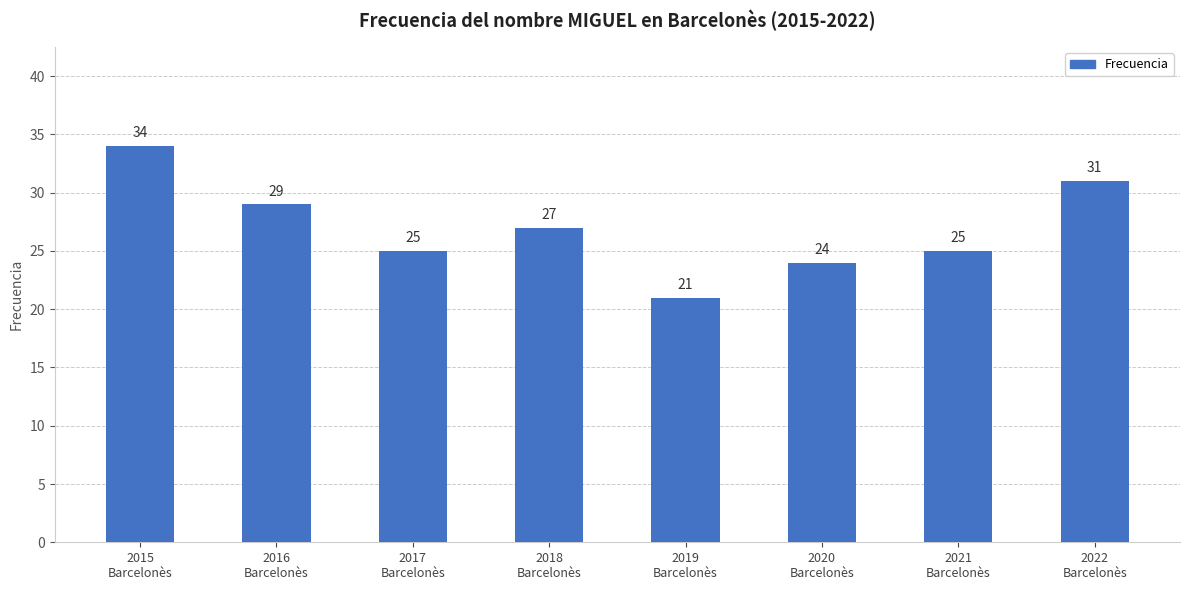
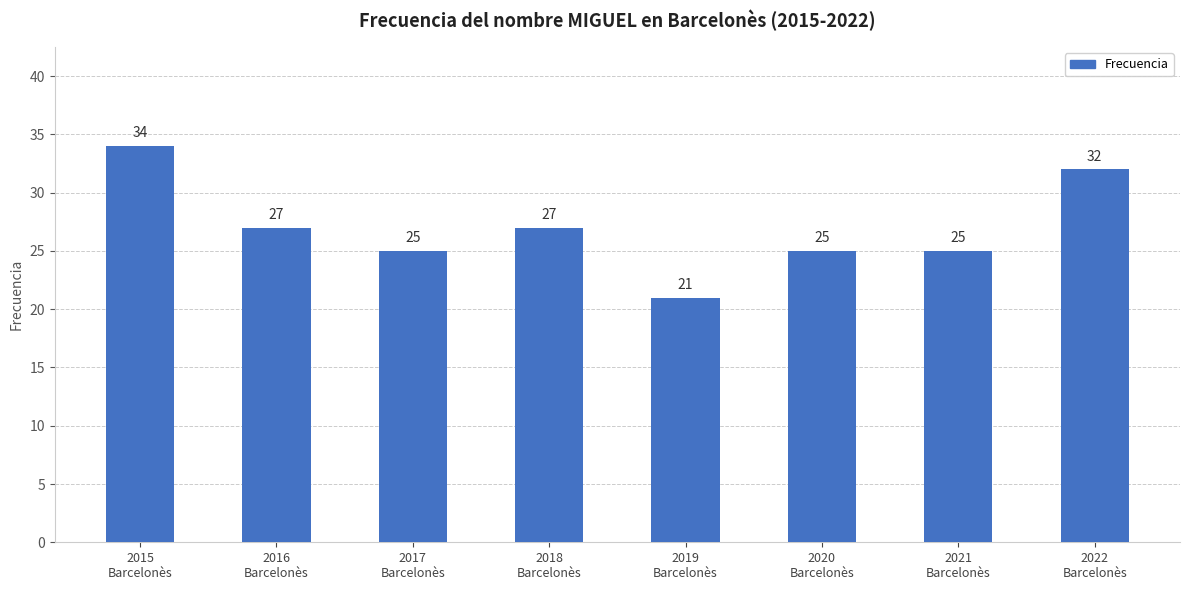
  {
    "2015 Barcelonès": 34,
-   "2016 Barcelonès": 29,
+   "2016 Barcelonès": 27,
    "2017 Barcelonès": 25,
    "2018 Barcelonès": 27,
    "2019 Barcelonès": 21,
-   "2020 Barcelonès": 24,
+   "2020 Barcelonès": 25,
    "2021 Barcelonès": 25,
-   "2022 Barcelonès": 31
+   "2022 Barcelonès": 32
  }
